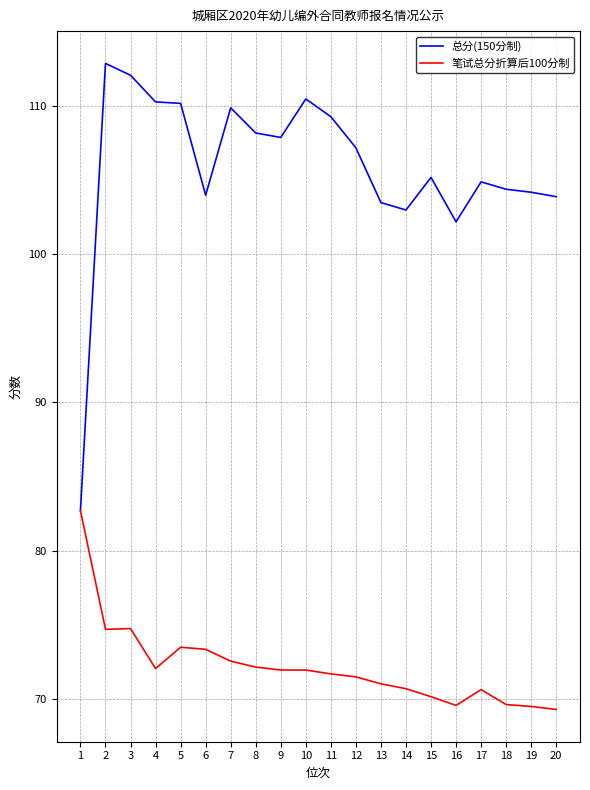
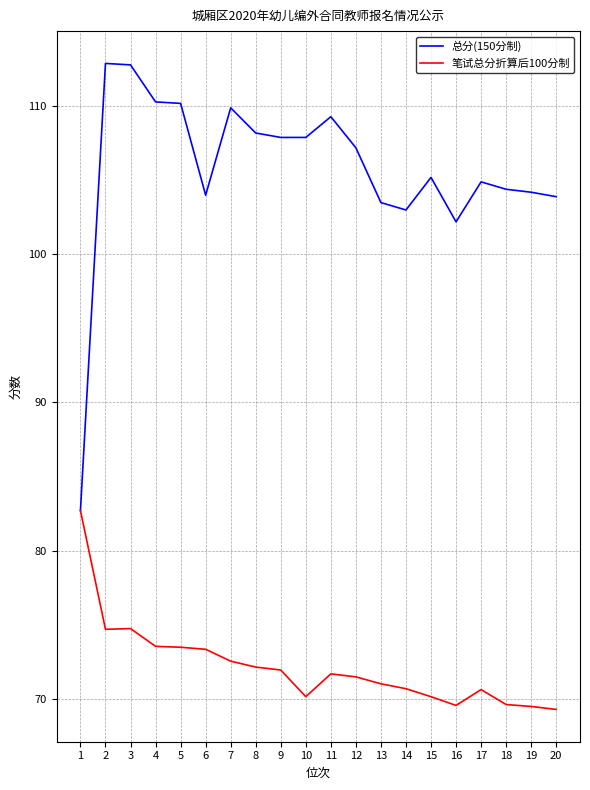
  {
    "总分(150分制)": {
      "2": 112.9,
-     "3": 112.1,
+     "3": 112.8,
      "4": 110.3,
      "5": 110.2,
      "6": 104.0,
      "7": 109.9,
      "8": 108.2,
      "9": 107.9,
-     "10": 110.5,
+     "10": 107.9,
      "11": 109.3,
      "12": 107.2,
      "13": 103.5,
      "14": 103.0,
      "15": 105.2,
      "16": 102.2,
      "17": 104.9,
      "18": 104.4,
      "19": 104.2,
      "20": 103.9
    },
    "笔试总分折算后100分制": {
      "2": 74.7,
      "3": 74.7,
-     "4": 72.0,
+     "4": 73.5,
      "5": 73.5,
      "6": 73.3,
      "7": 72.5,
      "8": 72.1,
      "9": 71.9,
-     "10": 71.9,
+     "10": 70.1,
      "11": 71.7,
      "12": 71.5,
      "13": 71.0,
      "14": 70.7,
      "15": 70.1,
      "16": 69.5,
      "17": 70.6,
      "18": 69.6,
      "19": 69.5,
      "20": 69.3
    }
  }
